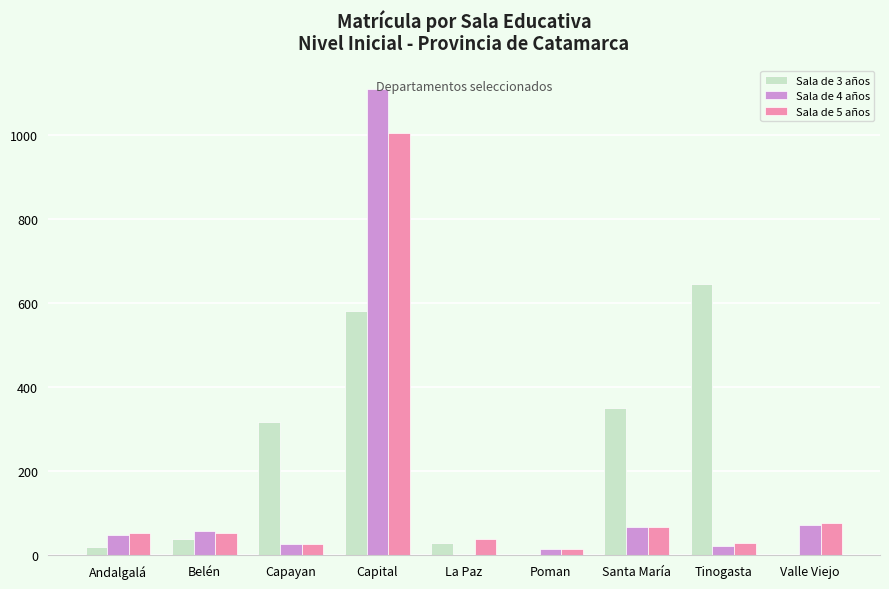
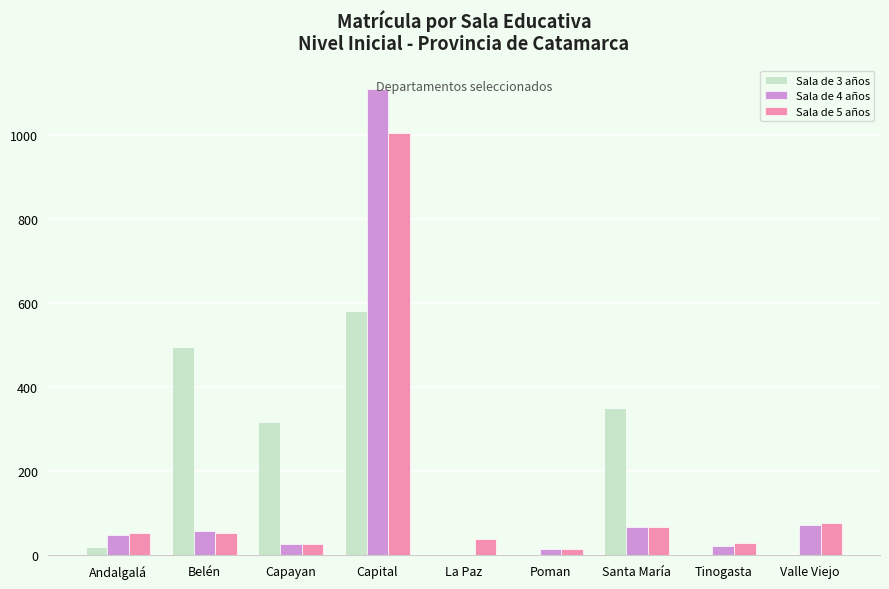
  {
    "Sala de 3 años": {
      "Andalgalá": 20,
-     "Belén": 40,
+     "Belén": 500,
      "Capayan": 320,
      "Capital": 580,
-     "La Paz": 30,
+     "La Paz": 0,
      "Poman": 0,
      "Santa María": 350,
-     "Tinogasta": 650,
+     "Tinogasta": 0,
      "Valle Viejo": 0
    }
  }
